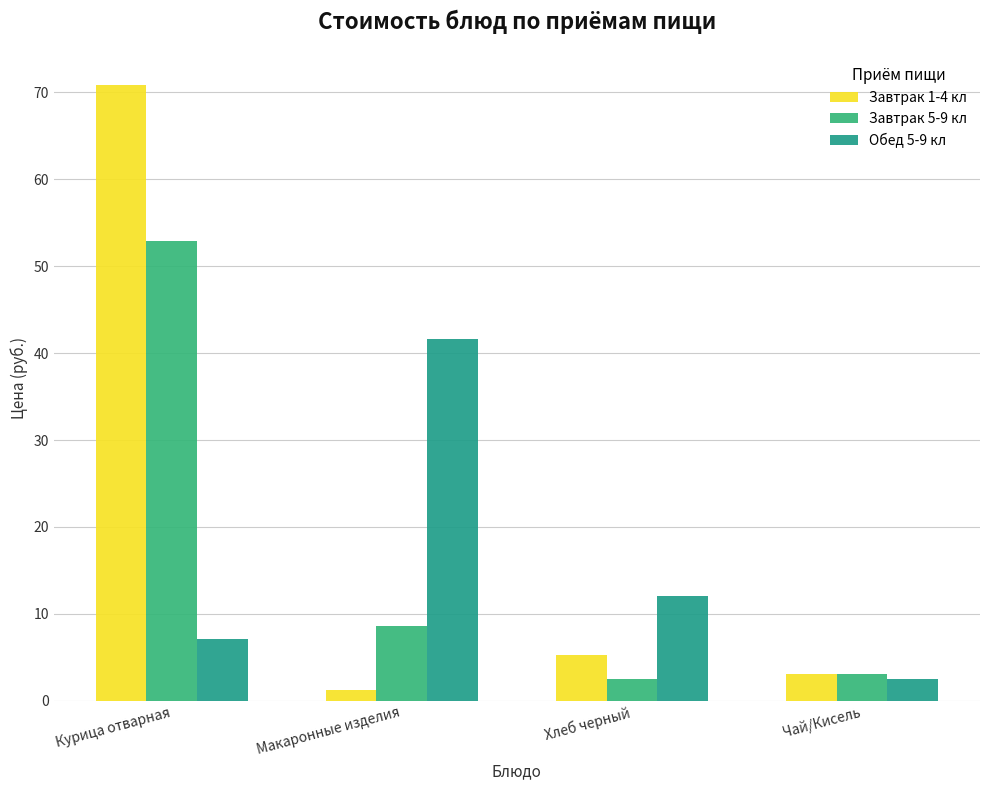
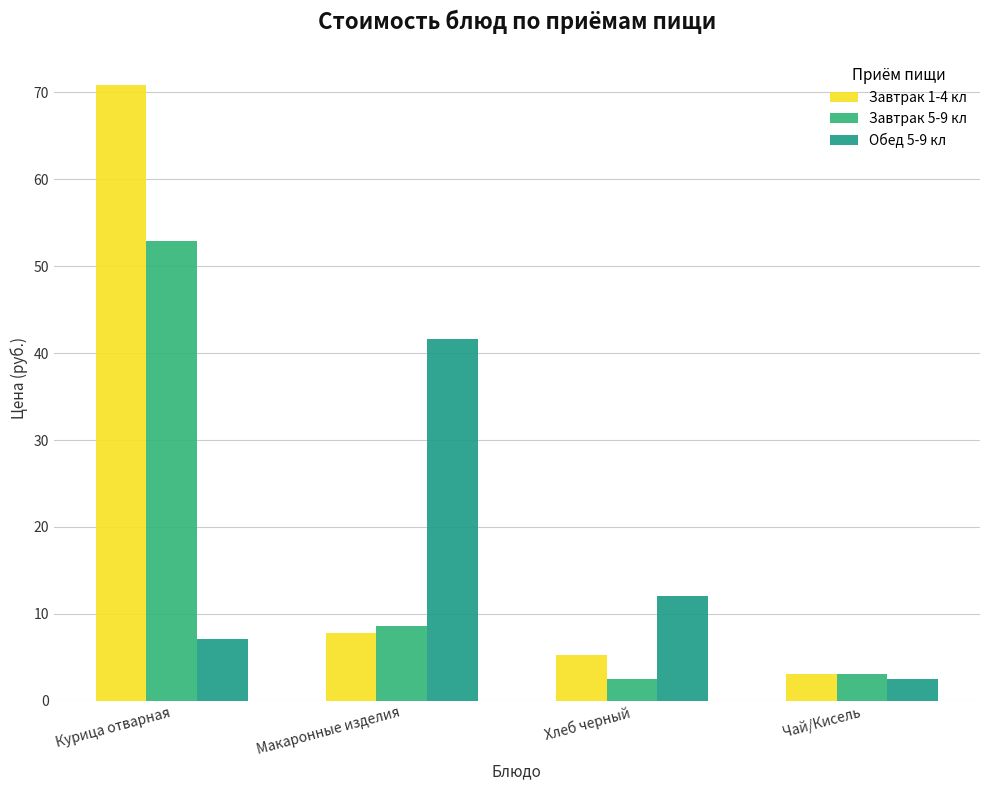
  {
    "Завтрак 1-4 кл": {
      "Курица отварная": 71,
-     "Макаронные изделия": 1,
+     "Макаронные изделия": 8,
      "Хлеб черный": 5,
      "Чай/Кисель": 3
    }
  }
